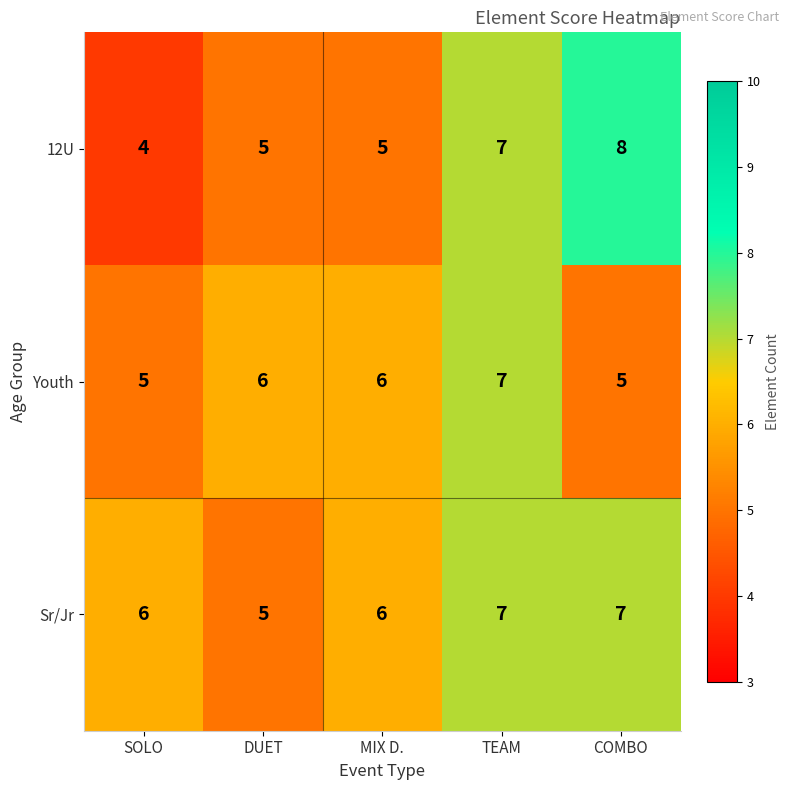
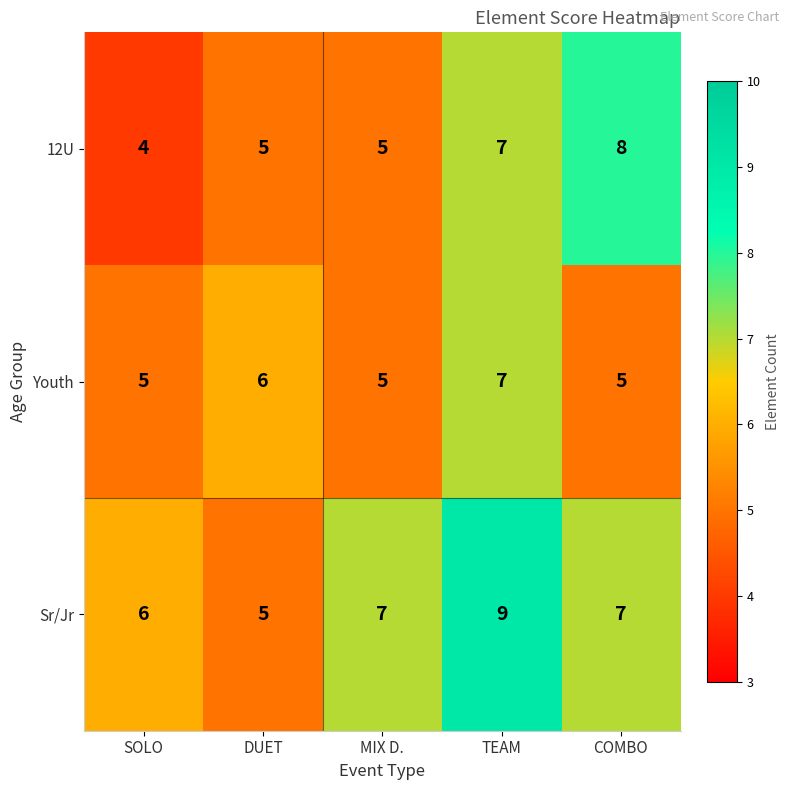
  {
    "12U": {
      "SOLO": 4,
      "DUET": 5,
      "MIX D.": 5,
      "TEAM": 7,
      "COMBO": 8
    },
    "Youth": {
      "SOLO": 5,
      "DUET": 6,
-     "MIX D.": 6,
+     "MIX D.": 5,
      "TEAM": 7,
      "COMBO": 5
    },
    "Sr/Jr": {
      "SOLO": 6,
      "DUET": 5,
-     "MIX D.": 6,
-     "TEAM": 7,
+     "MIX D.": 7,
+     "TEAM": 9,
      "COMBO": 7
    }
  }
